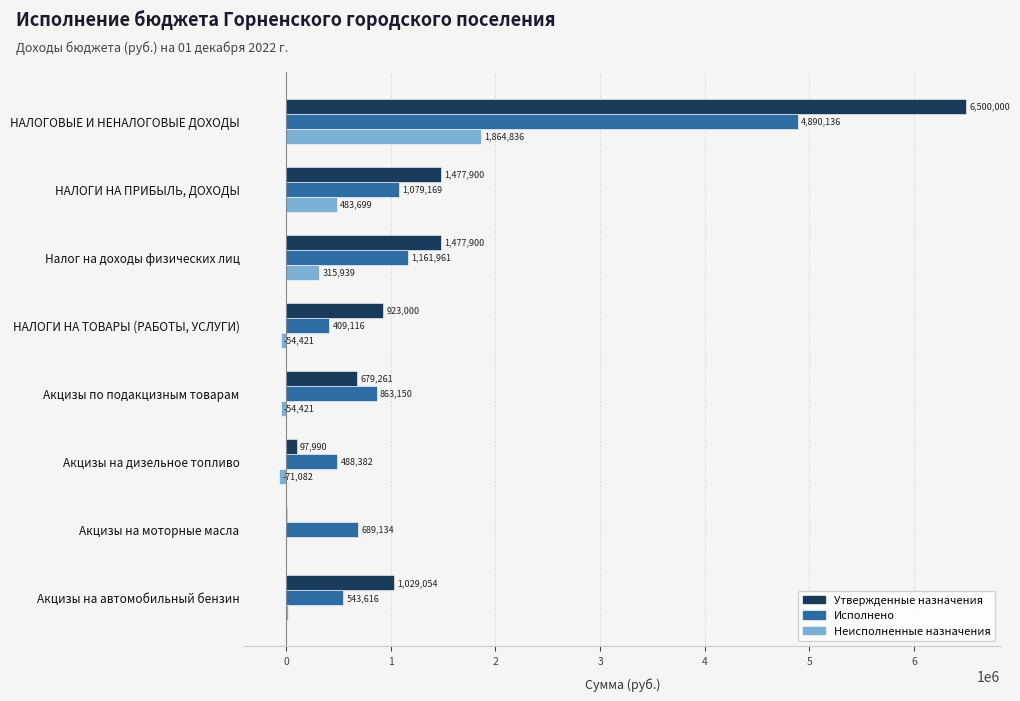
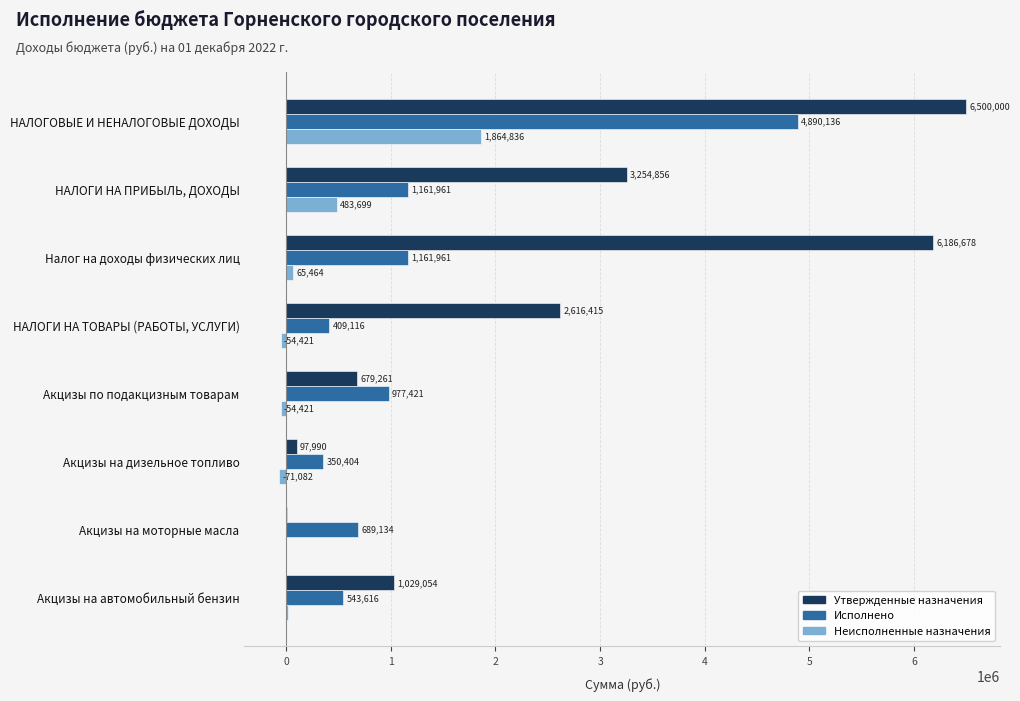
  {
    "Утвержденные назначения": {
      "НАЛОГОВЫЕ И НЕНАЛОГОВЫЕ ДОХОДЫ": "6,500,000",
-     "НАЛОГИ НА ПРИБЫЛЬ, ДОХОДЫ": "1,477,900",
-     "Налог на доходы физических лиц": "1,477,900",
-     "НАЛОГИ НА ТОВАРЫ (РАБОТЫ, УСЛУГИ)": "923,000",
+     "НАЛОГИ НА ПРИБЫЛЬ, ДОХОДЫ": "3,254,856",
+     "Налог на доходы физических лиц": "6,186,678",
+     "НАЛОГИ НА ТОВАРЫ (РАБОТЫ, УСЛУГИ)": "2,616,415",
      "Акцизы по подакцизным товарам": "679,261",
      "Акцизы на дизельное топливо": "97,990",
      "Акцизы на автомобильный бензин": "1,029,054"
    },
    "Исполнено": {
      "НАЛОГОВЫЕ И НЕНАЛОГОВЫЕ ДОХОДЫ": "4,890,136",
-     "НАЛОГИ НА ПРИБЫЛЬ, ДОХОДЫ": "1,079,169",
+     "НАЛОГИ НА ПРИБЫЛЬ, ДОХОДЫ": "1,161,961",
      "Налог на доходы физических лиц": "1,161,961",
      "НАЛОГИ НА ТОВАРЫ (РАБОТЫ, УСЛУГИ)": "409,116",
-     "Акцизы по подакцизным товарам": "863,150",
-     "Акцизы на дизельное топливо": "488,382",
+     "Акцизы по подакцизным товарам": "977,421",
+     "Акцизы на дизельное топливо": "350,404",
      "Акцизы на моторные масла": "689,134",
      "Акцизы на автомобильный бензин": "543,616"
    },
    "Неисполненные назначения": {
      "НАЛОГОВЫЕ И НЕНАЛОГОВЫЕ ДОХОДЫ": "1,864,836",
      "НАЛОГИ НА ПРИБЫЛЬ, ДОХОДЫ": "483,699",
-     "Налог на доходы физических лиц": "315,939",
+     "Налог на доходы физических лиц": "65,464",
      "НАЛОГИ НА ТОВАРЫ (РАБОТЫ, УСЛУГИ)": "-54,421",
      "Акцизы по подакцизным товарам": "-54,421",
      "Акцизы на дизельное топливо": "-71,082"
    }
  }
